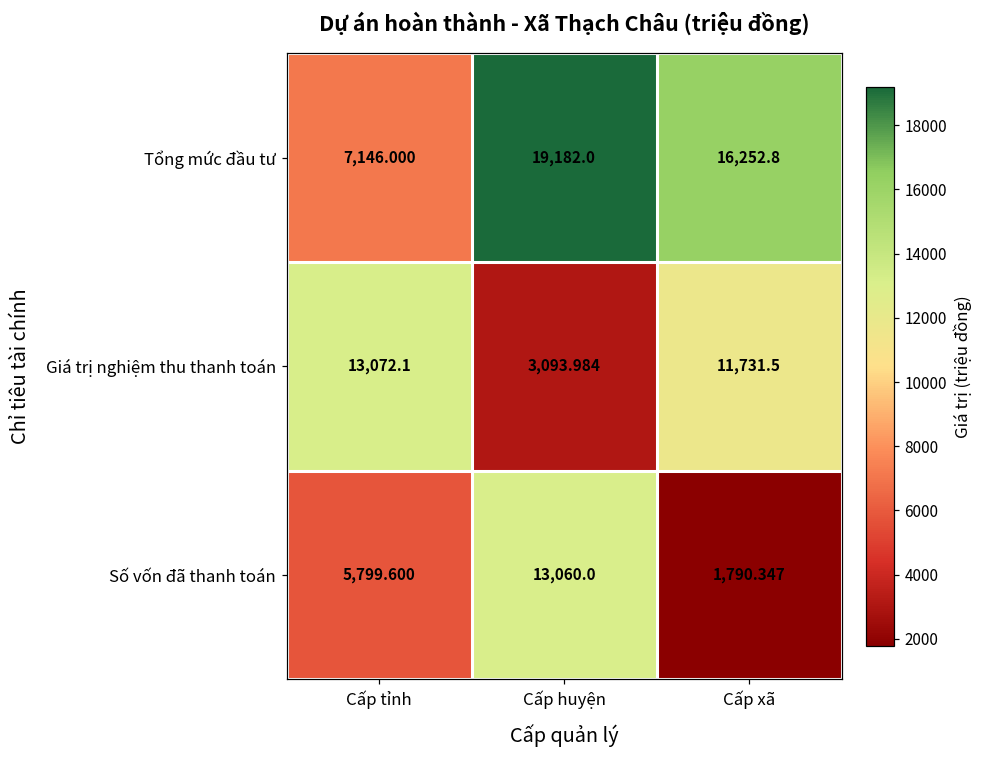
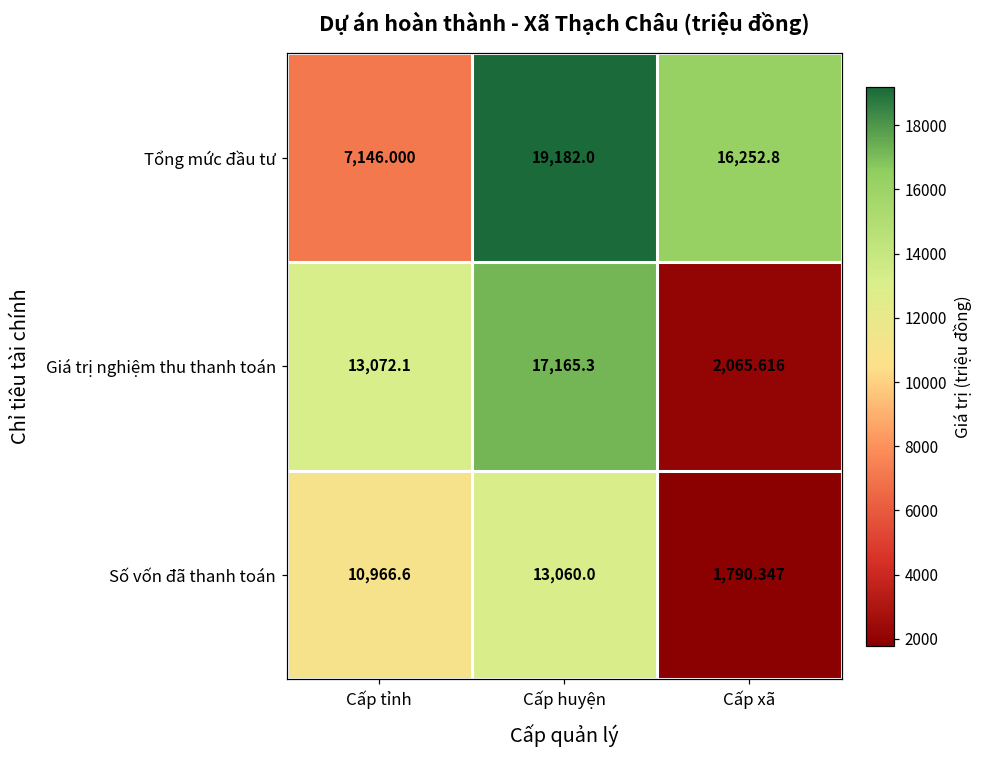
  {
    "Tổng mức đầu tư": {
      "Cấp tỉnh": "7,146.000",
      "Cấp huyện": "19,182.0",
      "Cấp xã": "16,252.8"
    },
    "Giá trị nghiệm thu thanh toán": {
      "Cấp tỉnh": "13,072.1",
-     "Cấp huyện": "3,093.984",
-     "Cấp xã": "11,731.5"
+     "Cấp huyện": "17,165.3",
+     "Cấp xã": "2,065.616"
    },
    "Số vốn đã thanh toán": {
-     "Cấp tỉnh": "5,799.600",
+     "Cấp tỉnh": "10,966.6",
      "Cấp huyện": "13,060.0",
      "Cấp xã": "1,790.347"
    }
  }
